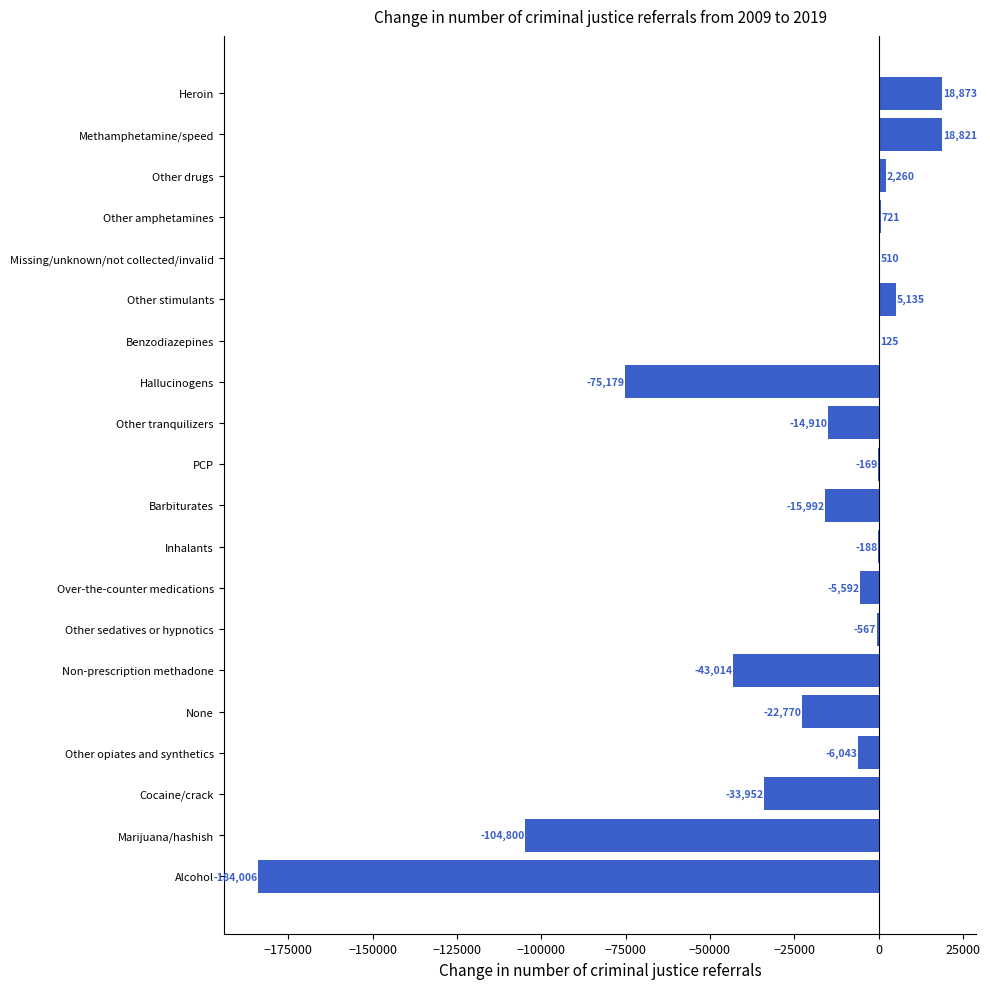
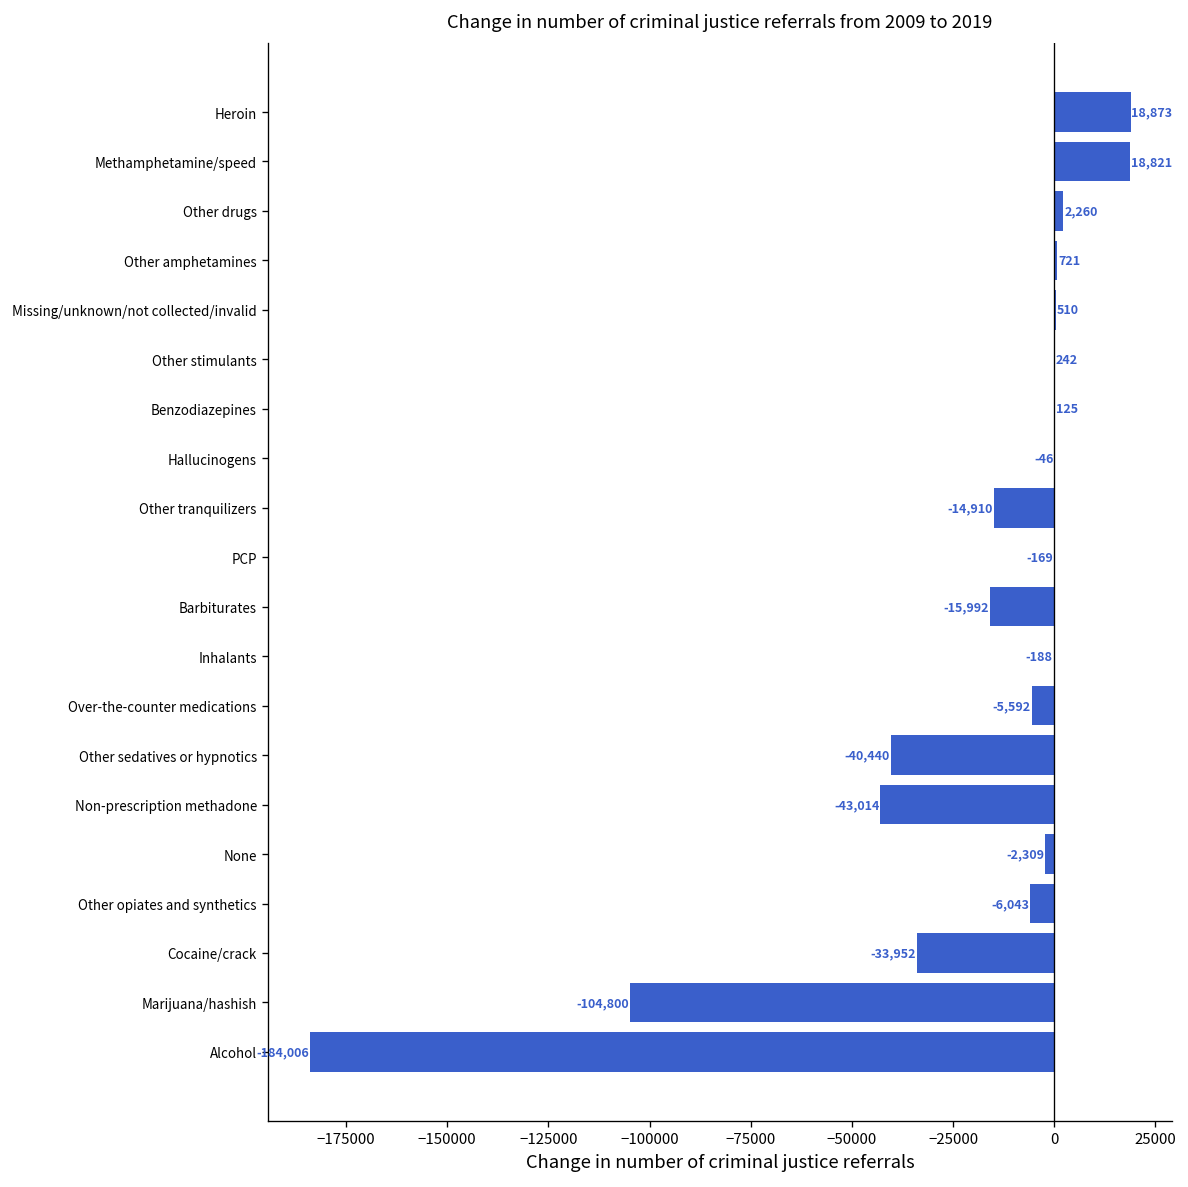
  {
    "Heroin": "18,873",
    "Methamphetamine/speed": "18,821",
    "Other drugs": "2,260",
    "Other amphetamines": "721",
    "Missing/unknown/not collected/invalid": "510",
-   "Other stimulants": "5,135",
+   "Other stimulants": "242",
    "Benzodiazepines": "125",
-   "Hallucinogens": "-75,179",
+   "Hallucinogens": "-46",
    "Other tranquilizers": "-14,910",
    "PCP": "-169",
    "Barbiturates": "-15,992",
    "Inhalants": "-188",
    "Over-the-counter medications": "-5,592",
-   "Other sedatives or hypnotics": "-567",
+   "Other sedatives or hypnotics": "-40,440",
    "Non-prescription methadone": "-43,014",
-   "None": "-22,770",
+   "None": "-2,309",
    "Other opiates and synthetics": "-6,043",
    "Cocaine/crack": "-33,952",
    "Marijuana/hashish": "-104,800",
    "Alcohol": "-184,006"
  }
